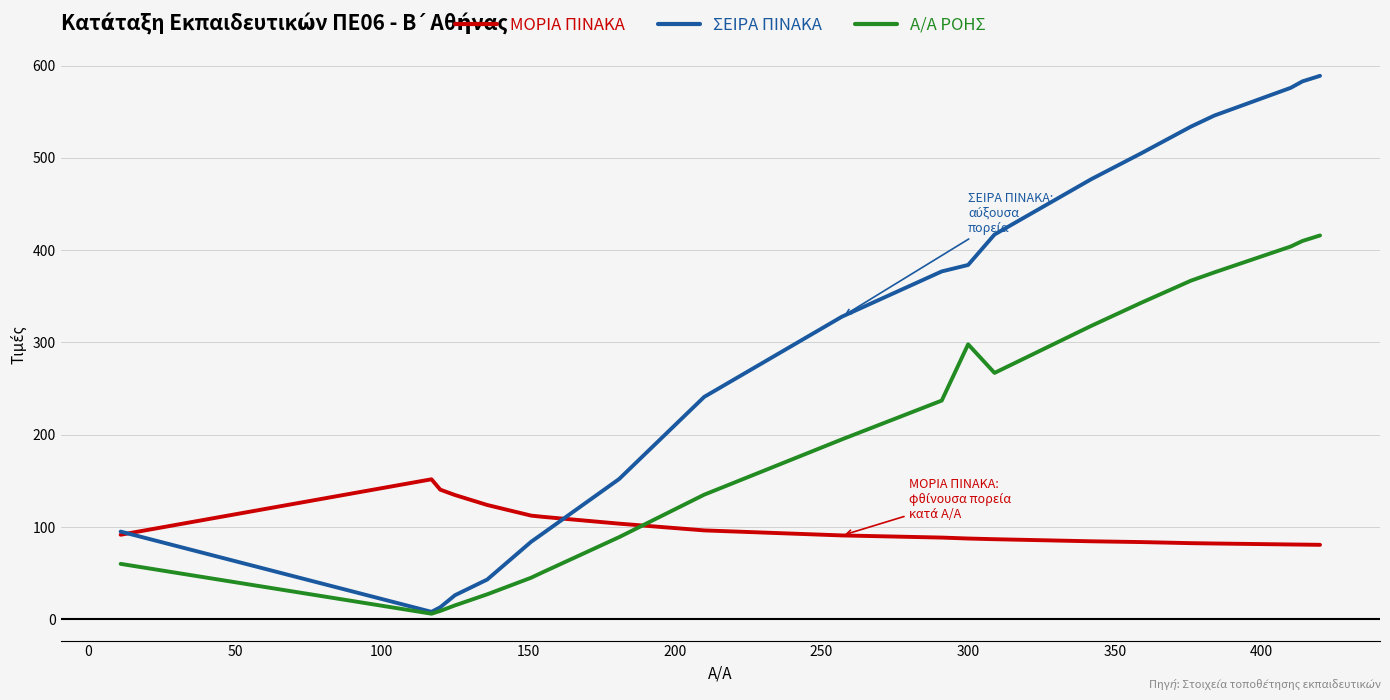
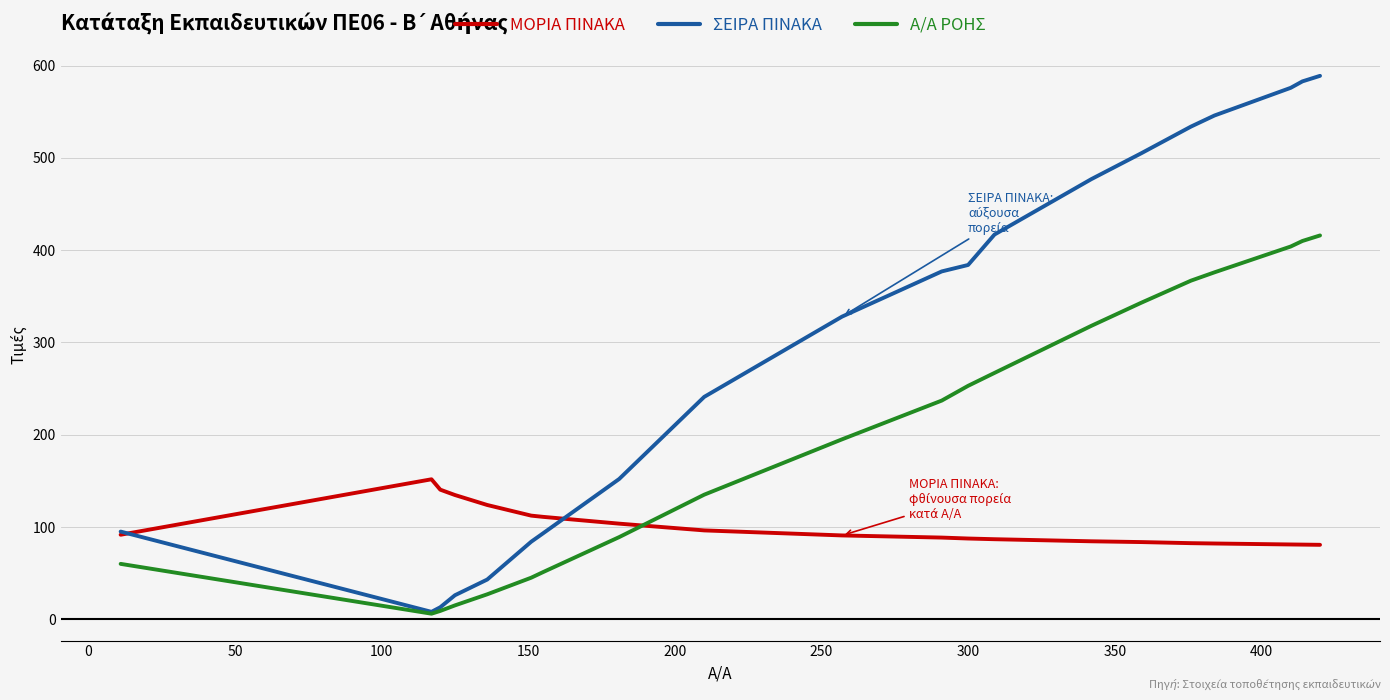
  {
    "ΜΟΡΙΑ ΠΙΝΑΚΑ": {
      "300": 90
    },
    "ΣΕΙΡΑ ΠΙΝΑΚΑ": {
      "300": 380
    },
    "Α/Α ΡΟΗΣ": {
-     "300": 300
+     "300": 250
    }
  }
